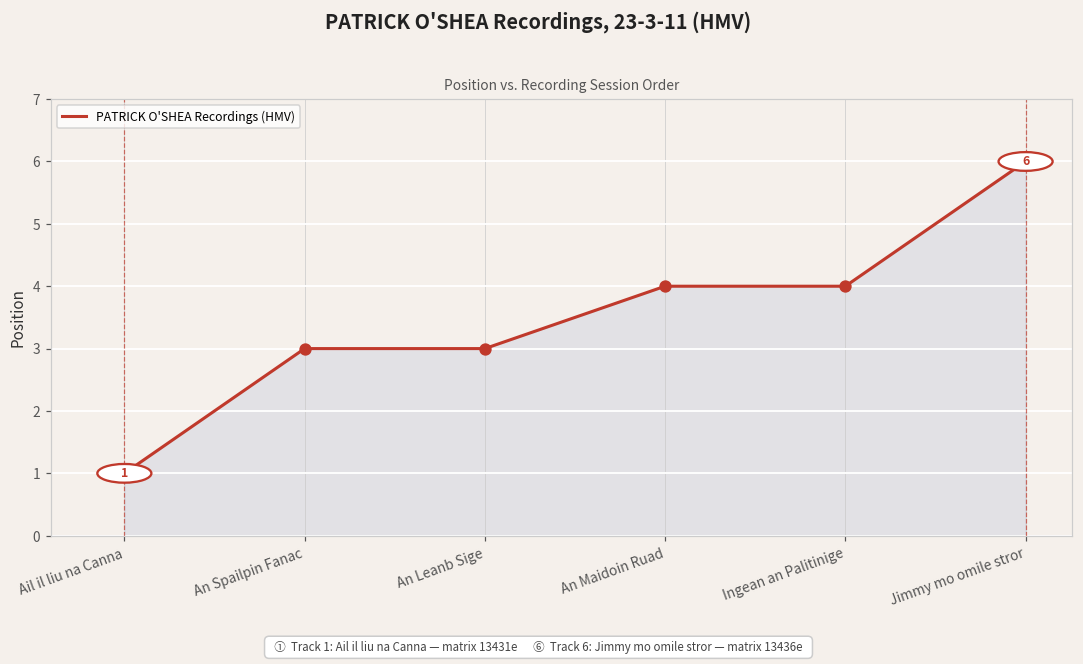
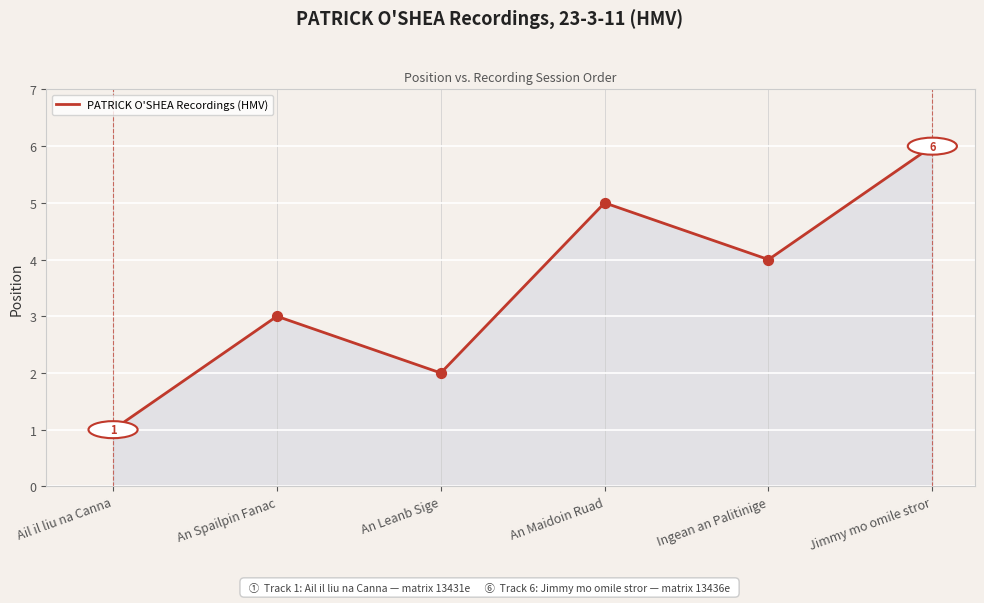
  {
    "An Spailpin Fanac": 3,
-   "An Leanb Sige": 3,
-   "An Maidoin Ruad": 4,
+   "An Leanb Sige": 2,
+   "An Maidoin Ruad": 5,
    "Ingean an Palitinige": 4
  }
